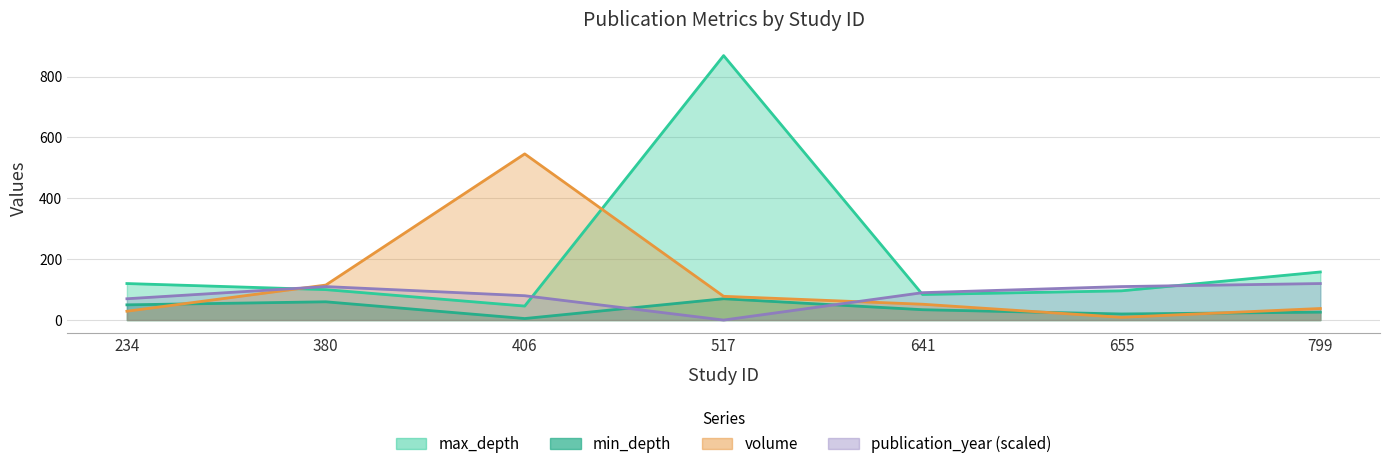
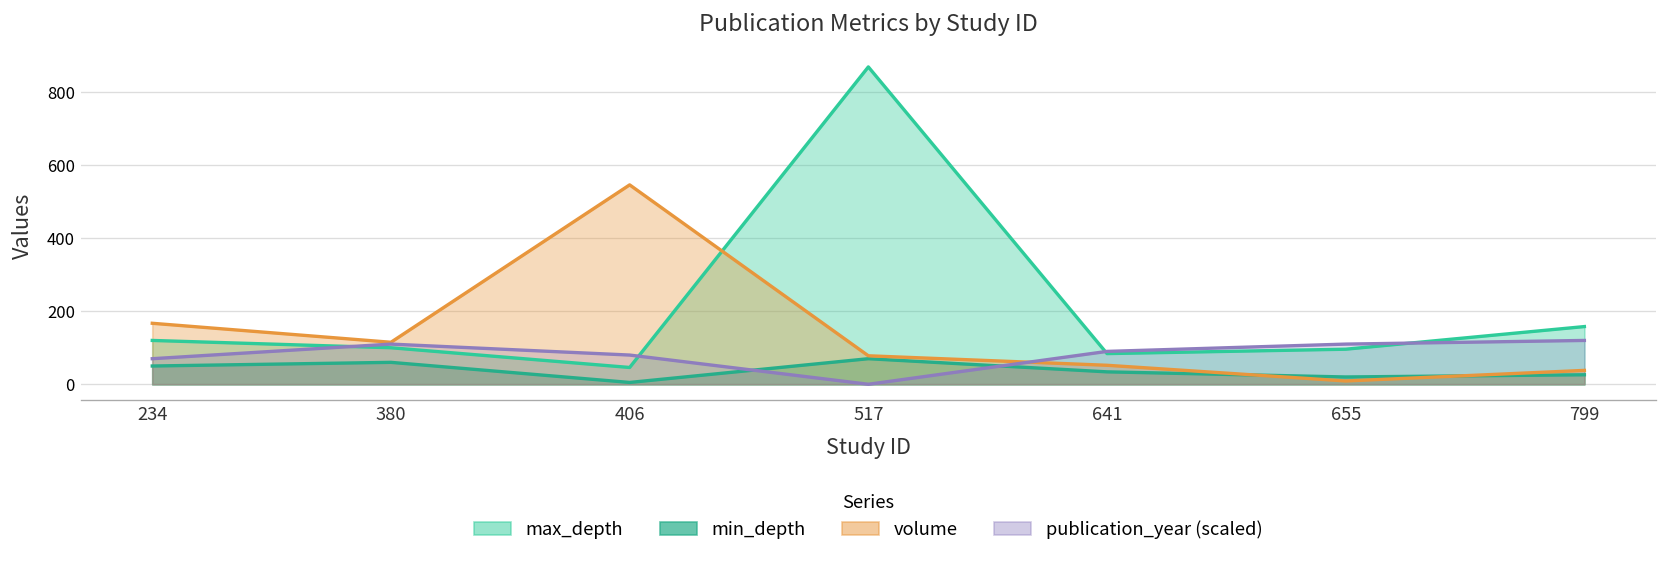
  {
    "volume": {
-     "234": 30,
+     "234": 170,
      "406": 550,
      "641": 50,
      "655": 10,
      "799": 40
    }
  }
